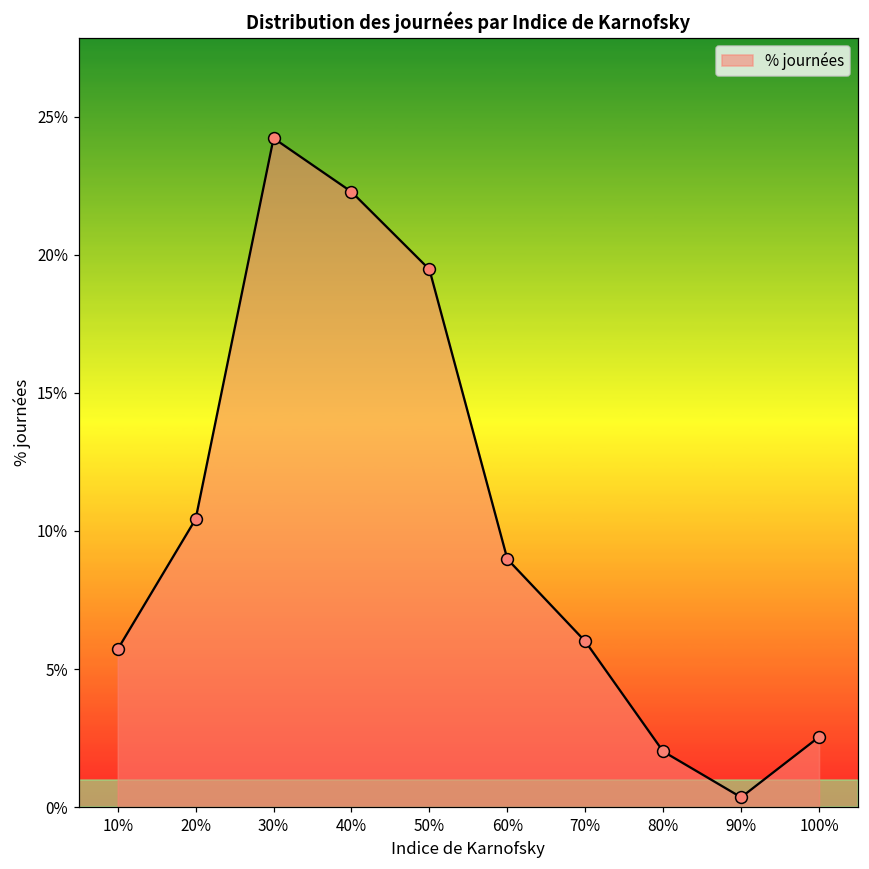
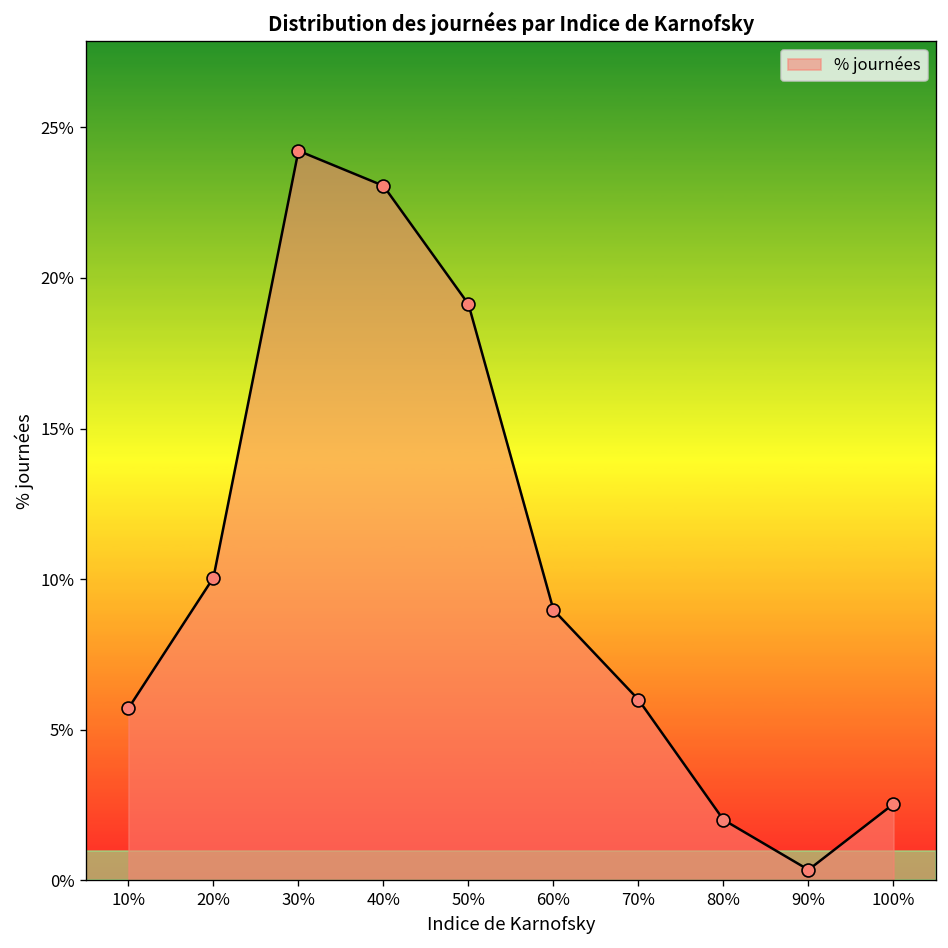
  {
    "10%": "5.7%",
-   "20%": "10.4%",
+   "20%": "10.1%",
    "30%": "24.2%",
-   "40%": "22.3%",
-   "50%": "19.5%",
+   "40%": "23.1%",
+   "50%": "19.1%",
    "60%": "9.0%",
    "70%": "6.0%",
    "80%": "2.0%",
    "100%": "2.5%"
  }
